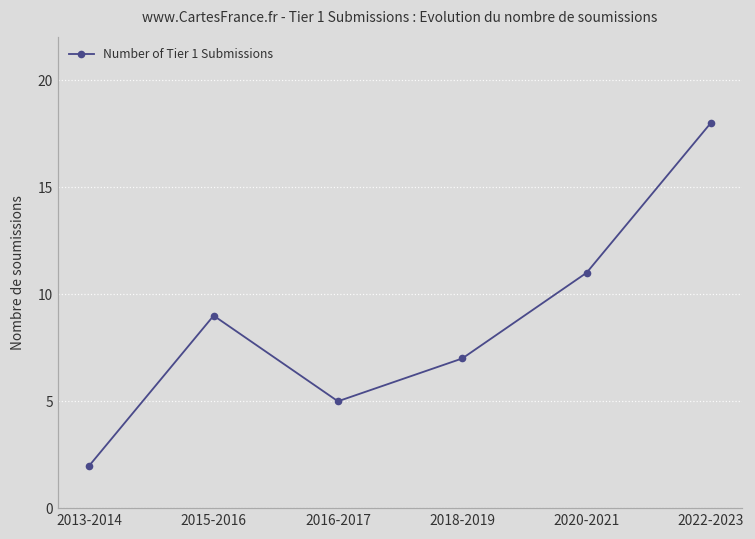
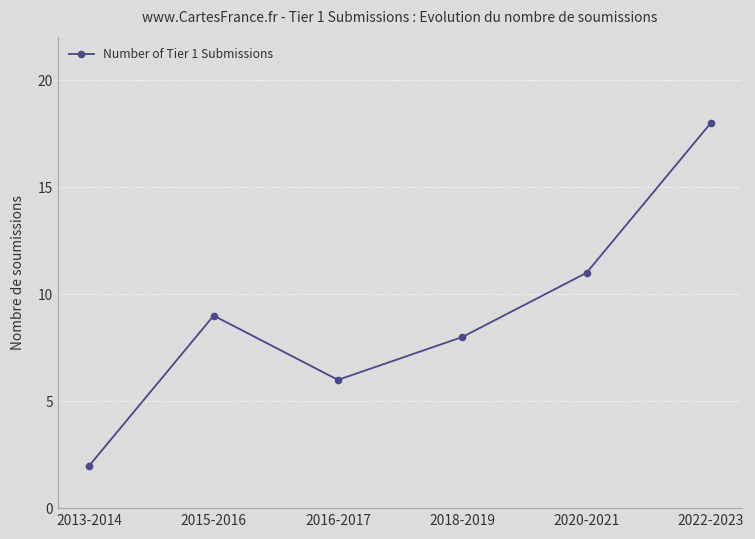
  {
    "2013-2014": 2,
    "2015-2016": 9,
-   "2016-2017": 5,
-   "2018-2019": 7,
+   "2016-2017": 6,
+   "2018-2019": 8,
    "2020-2021": 11,
    "2022-2023": 18
  }
